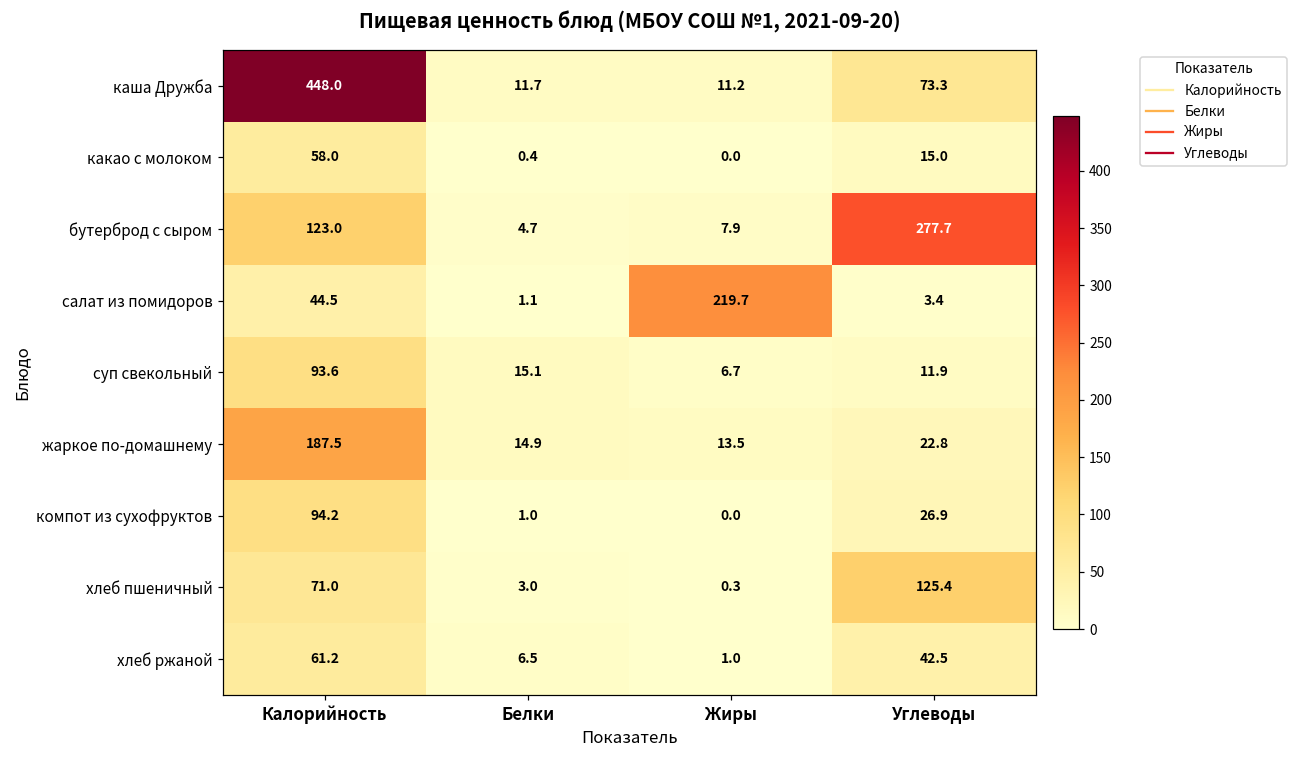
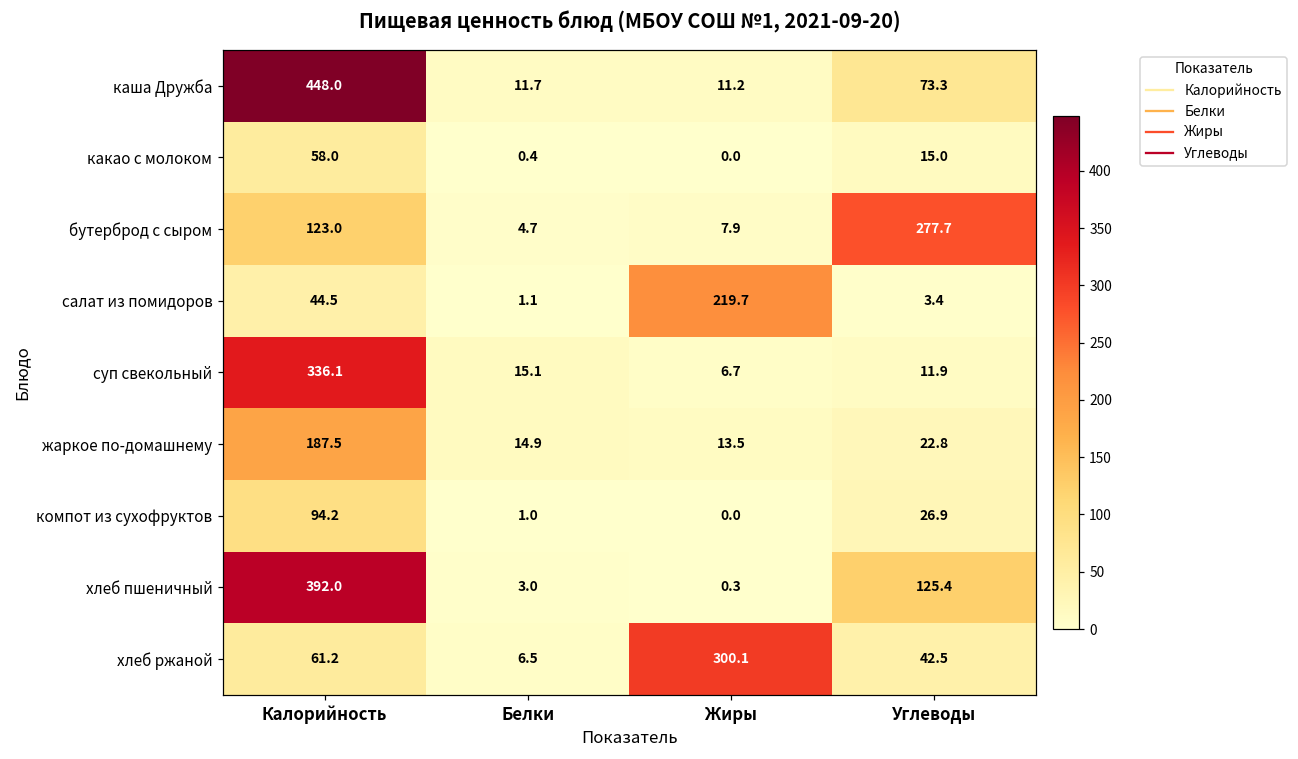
  {
    "каша Дружба": {
      "Калорийность": 448.0,
      "Белки": 11.7,
      "Жиры": 11.2,
      "Углеводы": 73.3
    },
    "какао с молоком": {
      "Калорийность": 58.0,
      "Белки": 0.4,
      "Жиры": 0.0,
      "Углеводы": 15.0
    },
    "бутерброд с сыром": {
      "Калорийность": 123.0,
      "Белки": 4.7,
      "Жиры": 7.9,
      "Углеводы": 277.7
    },
    "салат из помидоров": {
      "Калорийность": 44.5,
      "Белки": 1.1,
      "Жиры": 219.7,
      "Углеводы": 3.4
    },
    "суп свекольный": {
-     "Калорийность": 93.6,
+     "Калорийность": 336.1,
      "Белки": 15.1,
      "Жиры": 6.7,
      "Углеводы": 11.9
    },
    "жаркое по-домашнему": {
      "Калорийность": 187.5,
      "Белки": 14.9,
      "Жиры": 13.5,
      "Углеводы": 22.8
    },
    "компот из сухофруктов": {
      "Калорийность": 94.2,
      "Белки": 1.0,
      "Жиры": 0.0,
      "Углеводы": 26.9
    },
    "хлеб пшеничный": {
-     "Калорийность": 71.0,
+     "Калорийность": 392.0,
      "Белки": 3.0,
      "Жиры": 0.3,
      "Углеводы": 125.4
    },
    "хлеб ржаной": {
      "Калорийность": 61.2,
      "Белки": 6.5,
-     "Жиры": 1.0,
+     "Жиры": 300.1,
      "Углеводы": 42.5
    }
  }
